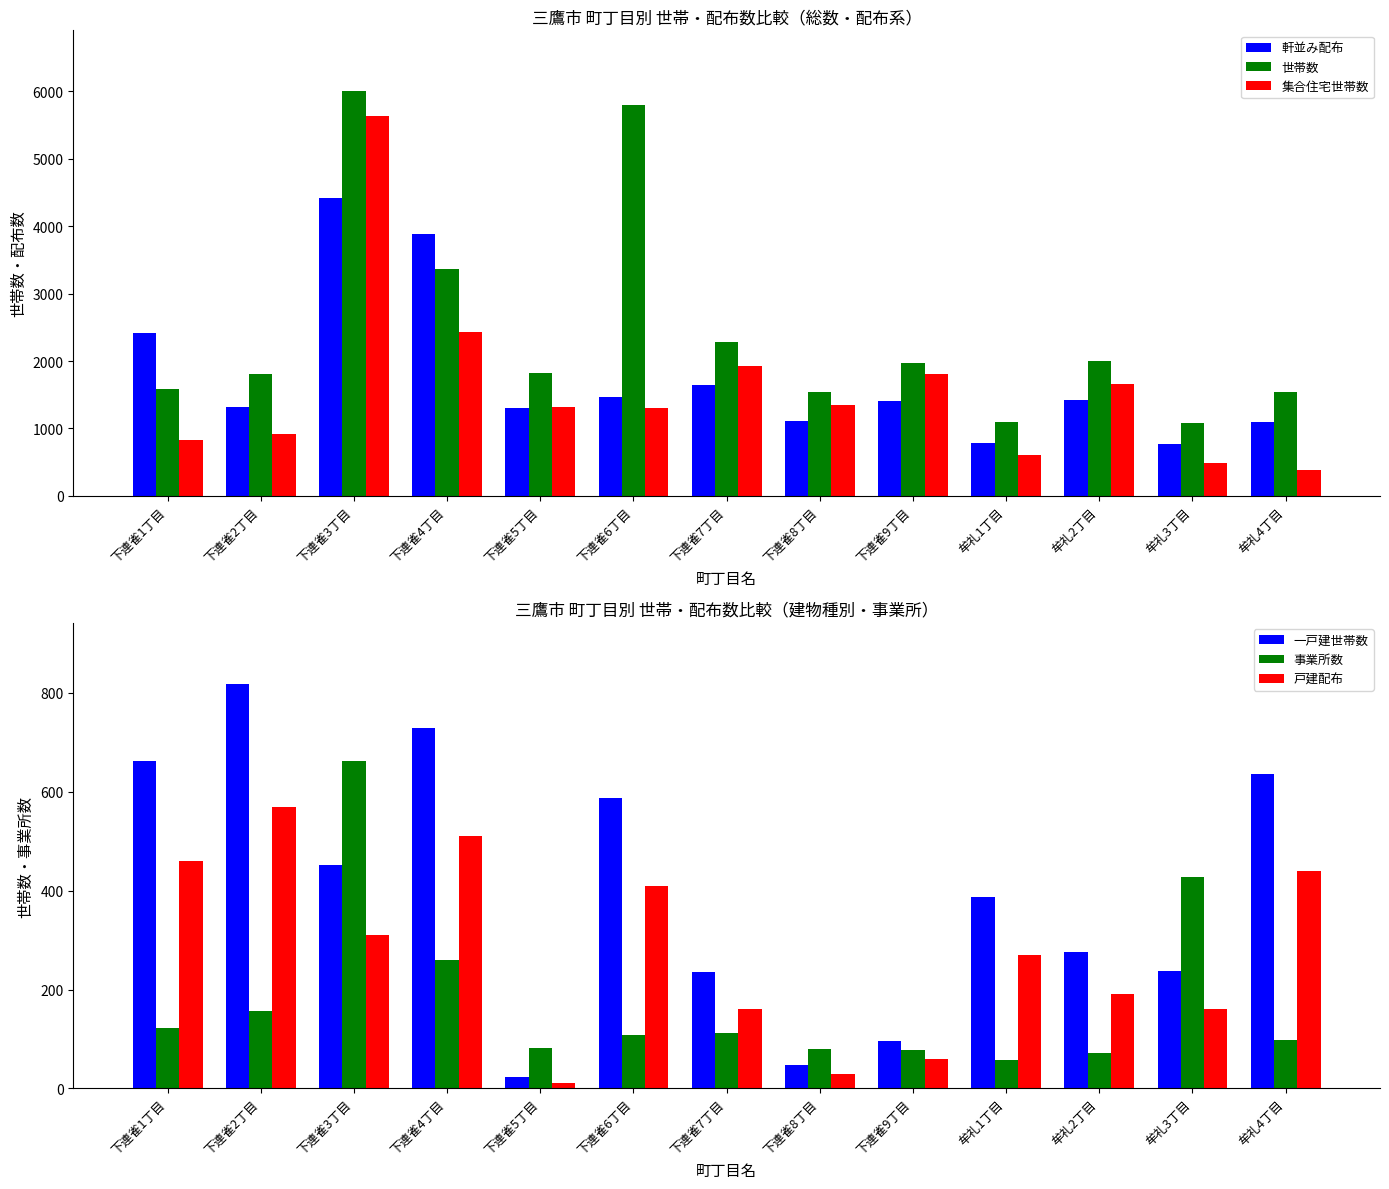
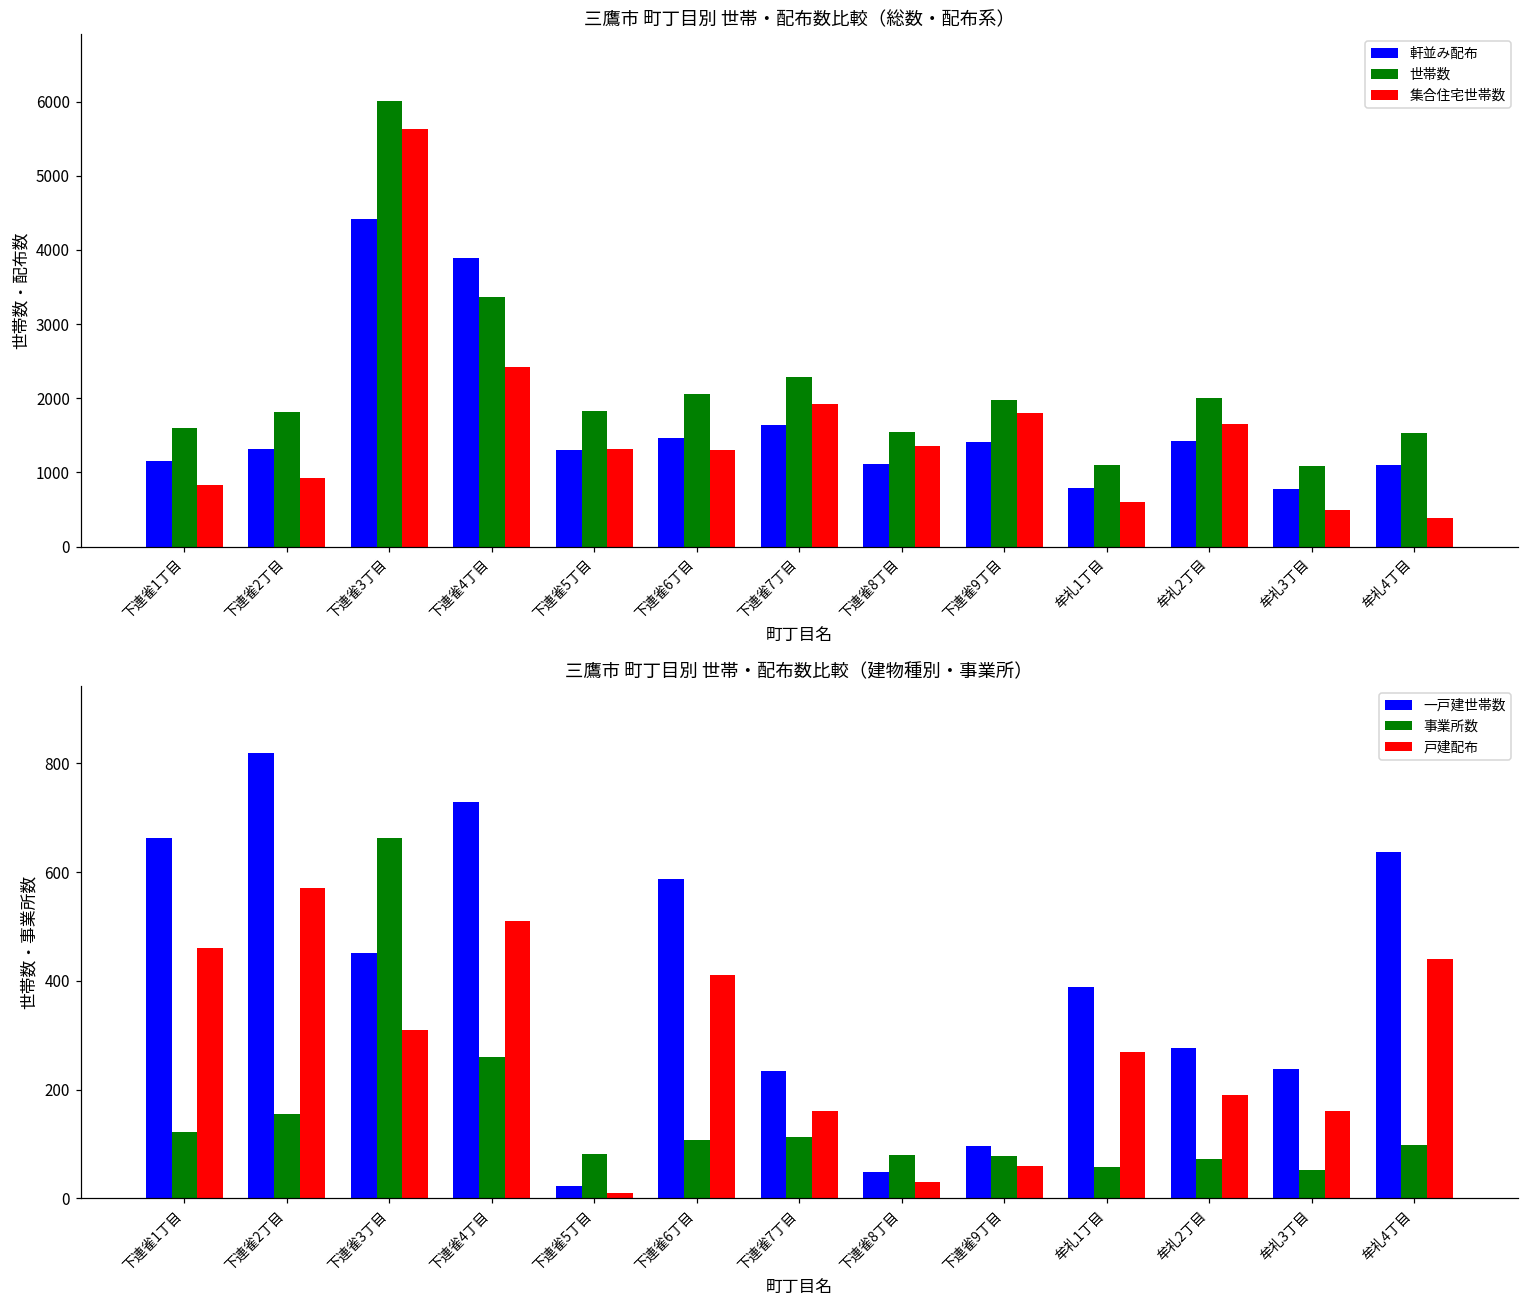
  {
    "三鷹市 町丁目別 世帯・配布数比較（総数・配布系）": {
      "軒並み配布": {
-       "下連雀1丁目": 2400,
+       "下連雀1丁目": 1200,
        "下連雀2丁目": 1300,
        "下連雀3丁目": 4400,
        "下連雀4丁目": 3900,
        "下連雀5丁目": 1300,
        "下連雀6丁目": 1500,
        "下連雀7丁目": 1600,
        "下連雀8丁目": 1100,
        "下連雀9丁目": 1400,
        "牟礼1丁目": 800,
        "牟礼2丁目": 1400,
        "牟礼3丁目": 800,
        "牟礼4丁目": 1100
      },
      "世帯数": {
        "下連雀1丁目": 1600,
        "下連雀2丁目": 1800,
        "下連雀3丁目": 6000,
        "下連雀4丁目": 3400,
        "下連雀5丁目": 1800,
-       "下連雀6丁目": 5800,
+       "下連雀6丁目": 2100,
        "下連雀7丁目": 2300,
        "下連雀8丁目": 1500,
        "下連雀9丁目": 2000,
        "牟礼1丁目": 1100,
        "牟礼2丁目": 2000,
        "牟礼3丁目": 1100,
        "牟礼4丁目": 1500
      },
      "集合住宅世帯数": {
        "下連雀1丁目": 800,
        "下連雀2丁目": 900,
        "下連雀3丁目": 5600,
        "下連雀4丁目": 2400,
        "下連雀5丁目": 1300,
        "下連雀6丁目": 1300,
        "下連雀7丁目": 1900,
        "下連雀8丁目": 1400,
        "下連雀9丁目": 1800,
        "牟礼1丁目": 600,
        "牟礼2丁目": 1700,
        "牟礼3丁目": 500,
        "牟礼4丁目": 400
      }
    },
    "三鷹市 町丁目別 世帯・配布数比較（建物種別・事業所）": {
      "一戸建世帯数": {
        "下連雀1丁目": 660,
        "下連雀2丁目": 820,
        "下連雀3丁目": 450,
        "下連雀4丁目": 730,
        "下連雀5丁目": 20,
        "下連雀6丁目": 590,
        "下連雀7丁目": 240,
        "下連雀8丁目": 50,
        "下連雀9丁目": 100,
        "牟礼1丁目": 390,
        "牟礼2丁目": 280,
        "牟礼3丁目": 240,
        "牟礼4丁目": 640
      },
      "事業所数": {
        "下連雀1丁目": 120,
        "下連雀2丁目": 160,
        "下連雀3丁目": 660,
        "下連雀4丁目": 260,
        "下連雀5丁目": 80,
        "下連雀6丁目": 110,
        "下連雀7丁目": 110,
        "下連雀8丁目": 80,
        "下連雀9丁目": 80,
        "牟礼1丁目": 60,
        "牟礼2丁目": 70,
-       "牟礼3丁目": 430,
+       "牟礼3丁目": 50,
        "牟礼4丁目": 100
      },
      "戸建配布": {
        "下連雀1丁目": 460,
        "下連雀2丁目": 570,
        "下連雀3丁目": 310,
        "下連雀4丁目": 510,
        "下連雀5丁目": 10,
        "下連雀6丁目": 410,
        "下連雀7丁目": 160,
        "下連雀8丁目": 30,
        "下連雀9丁目": 60,
        "牟礼1丁目": 270,
        "牟礼2丁目": 190,
        "牟礼3丁目": 160,
        "牟礼4丁目": 440
      }
    }
  }
